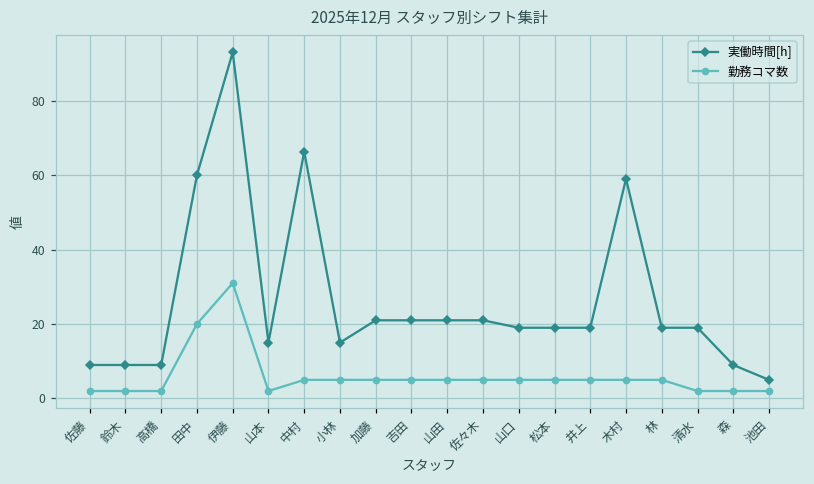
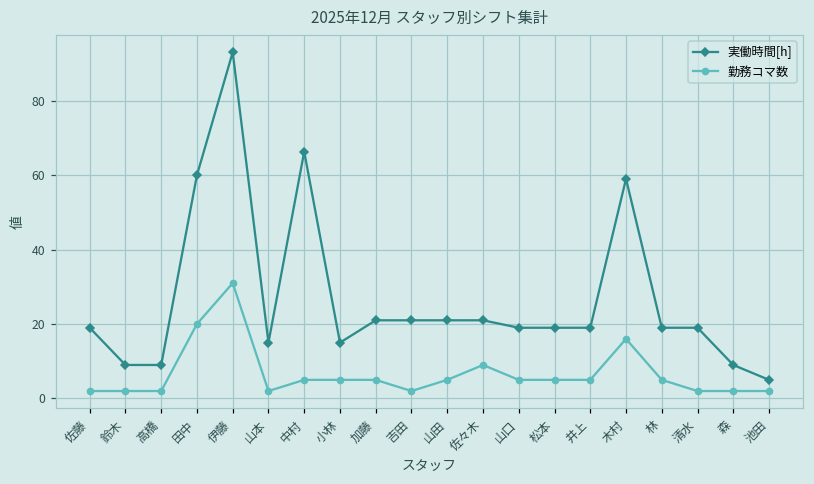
  {
    "実働時間[h]": {
-     "佐藤": 9,
+     "佐藤": 19,
      "鈴木": 9,
      "高橋": 9,
      "田中": 60,
      "伊藤": 93,
      "山本": 15,
      "中村": 66,
      "小林": 15,
      "加藤": 21,
      "吉田": 21,
      "山田": 21,
      "佐々木": 21,
      "山口": 19,
      "松本": 19,
      "井上": 19,
      "木村": 59,
      "林": 19,
      "清水": 19,
      "森": 9,
      "池田": 5
    },
    "勤務コマ数": {
      "佐藤": 2,
      "鈴木": 2,
      "高橋": 2,
      "田中": 20,
      "伊藤": 31,
      "山本": 2,
      "中村": 5,
      "小林": 5,
      "加藤": 5,
-     "吉田": 5,
+     "吉田": 2,
      "山田": 5,
-     "佐々木": 5,
+     "佐々木": 9,
      "山口": 5,
      "松本": 5,
      "井上": 5,
-     "木村": 5,
+     "木村": 16,
      "林": 5,
      "清水": 2,
      "森": 2,
      "池田": 2
    }
  }
